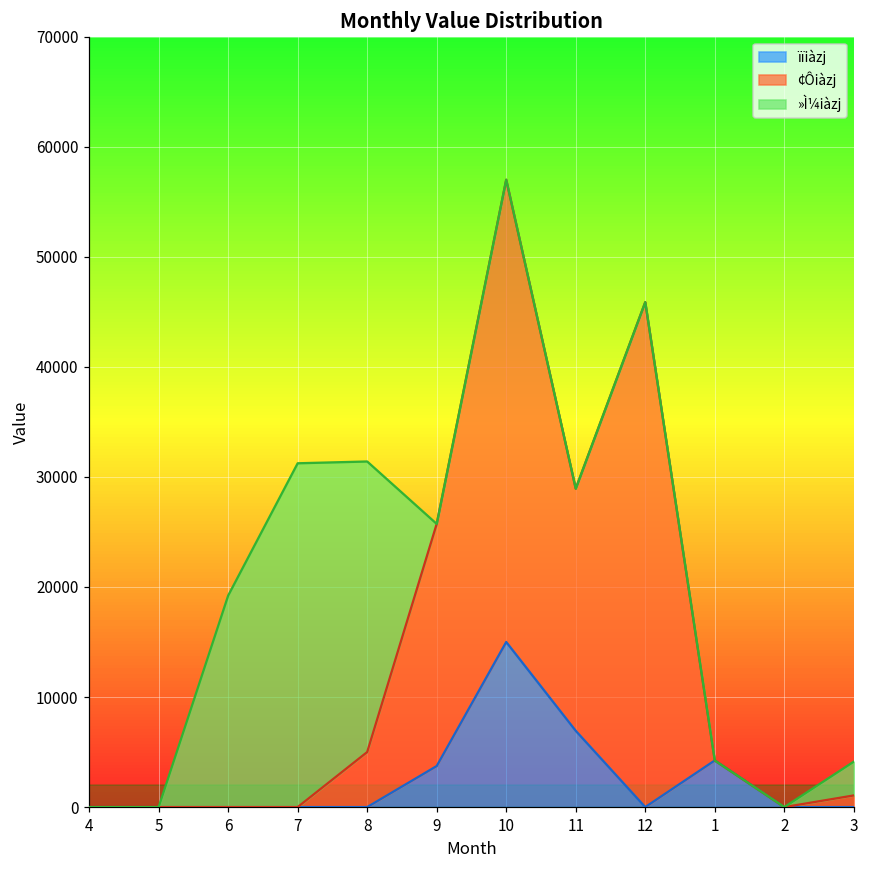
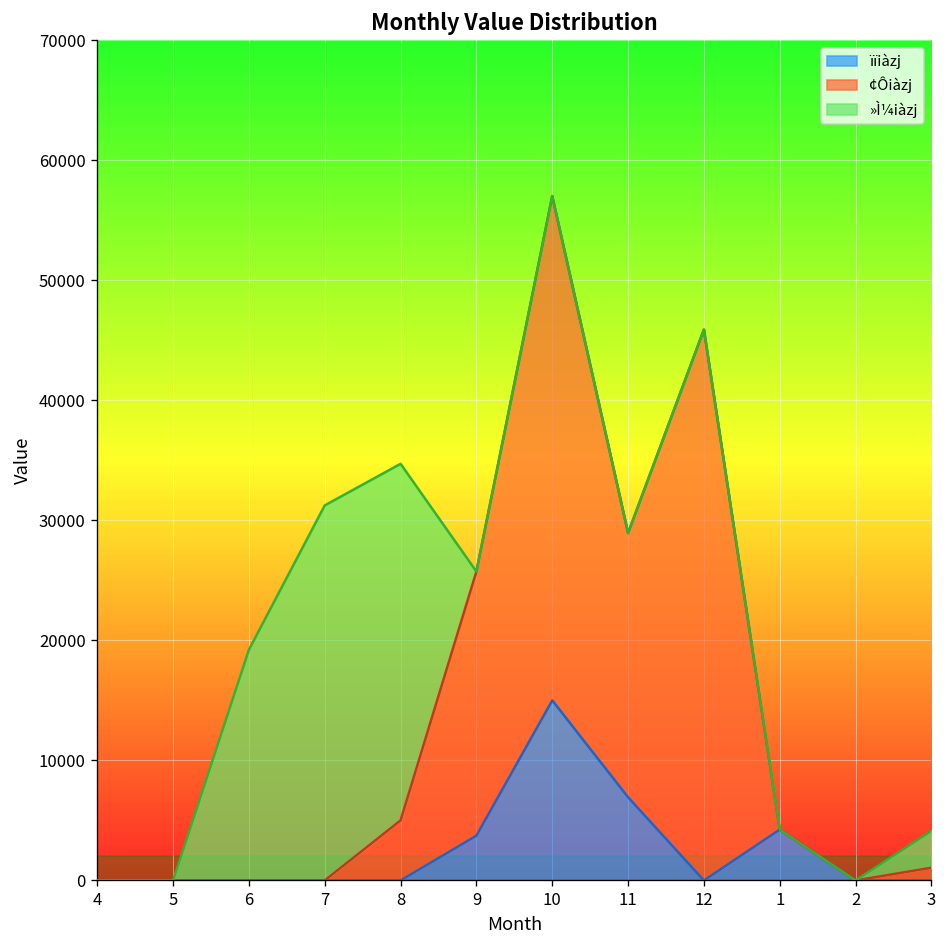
  {
    "ïïiàzj": {
      "8": 0,
      "9": 3700,
      "10": 15000,
      "11": 6900,
      "12": 0,
      "3": 0
    },
    "¢Ôiàzj": {
      "8": 5000,
      "3": 1100
    },
    "»Ì¼iàzj": {
      "6": 19200,
      "7": 31200,
-     "8": 26400,
+     "8": 29700,
      "3": 3100
    }
  }
